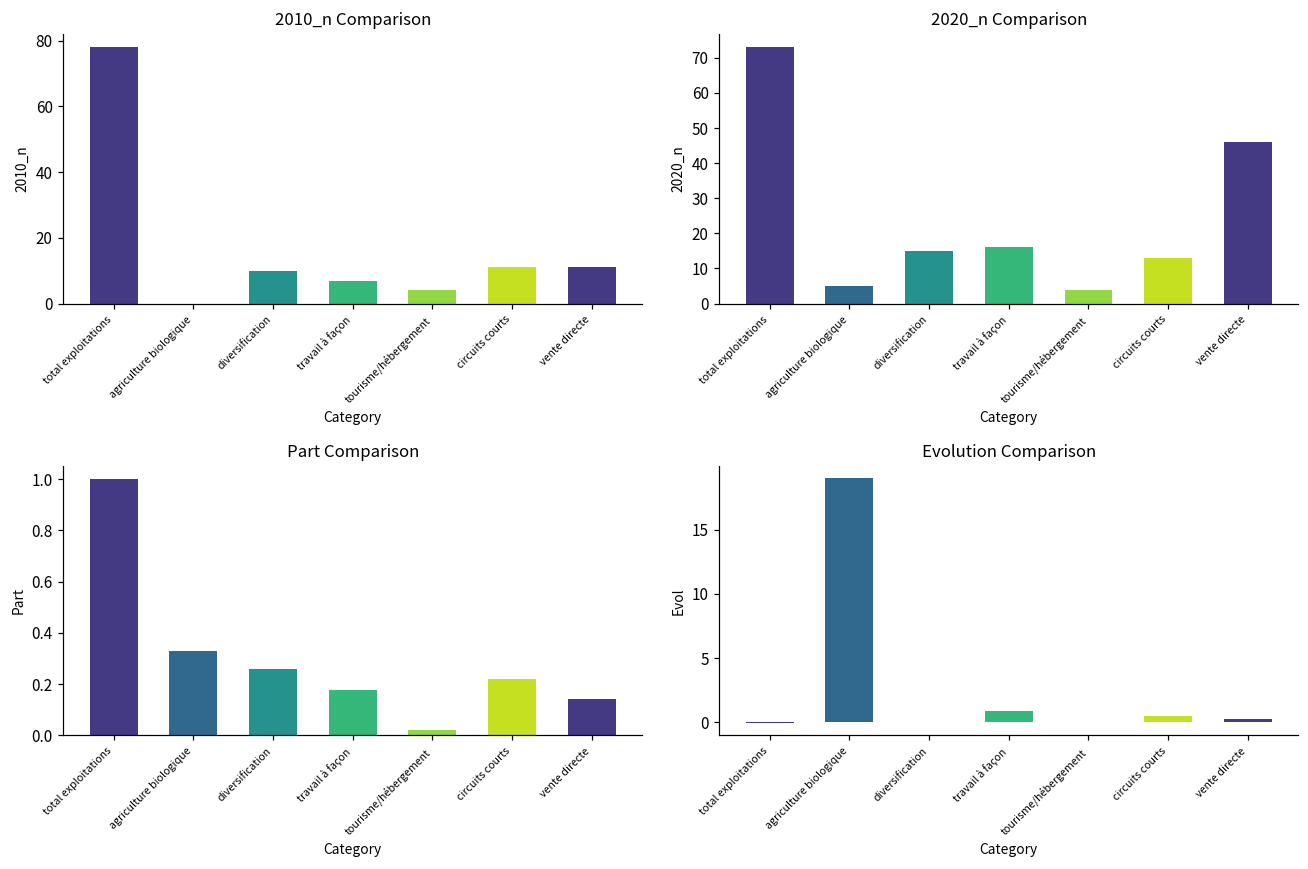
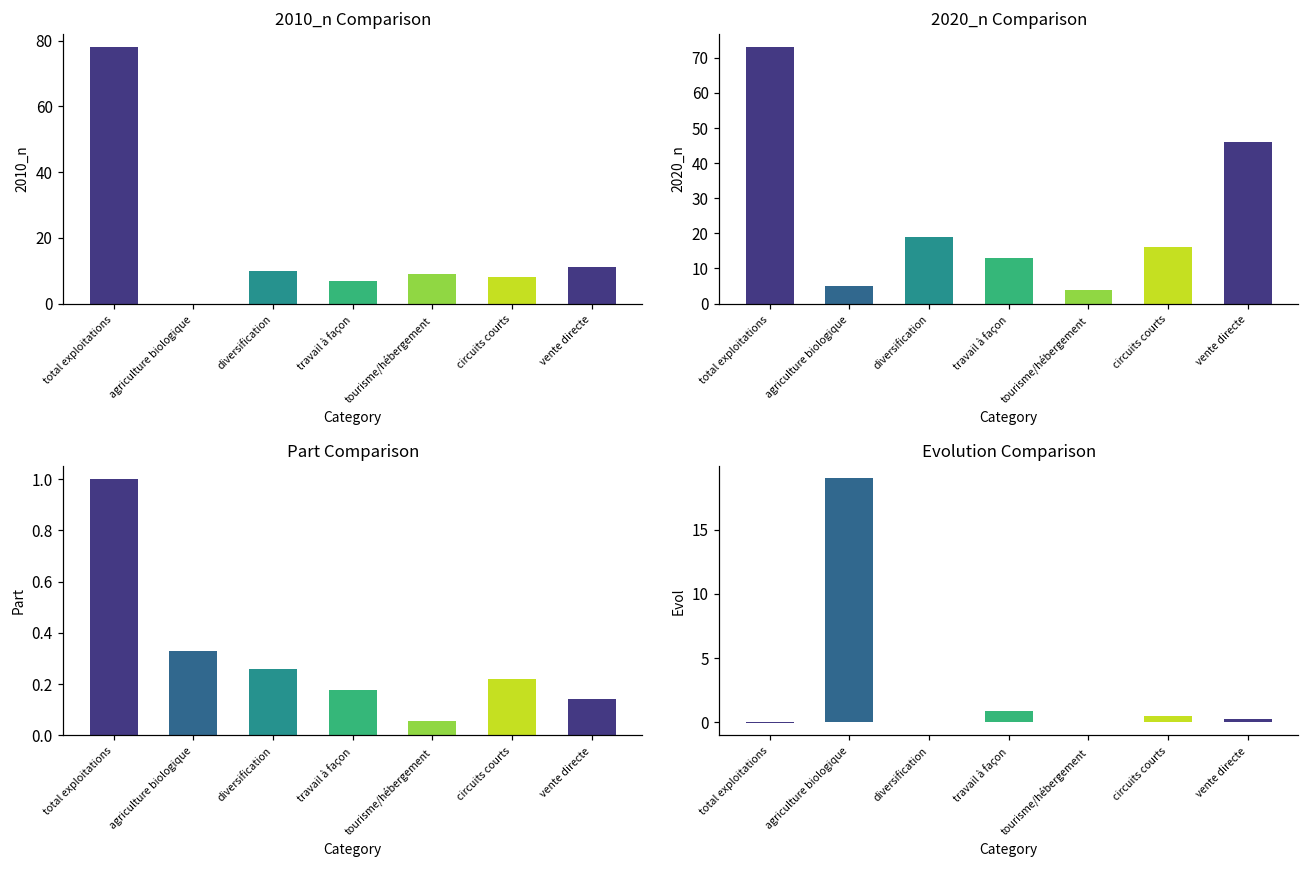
  {
    "2010_n Comparison": {
      "total exploitations": 78,
      "agriculture biologique": 0,
      "diversification": 10,
      "travail à façon": 7,
-     "tourisme/hébergement": 4,
-     "circuits courts": 11,
+     "tourisme/hébergement": 9,
+     "circuits courts": 8,
      "vente directe": 11
    },
    "2020_n Comparison": {
      "total exploitations": 73,
      "agriculture biologique": 5,
-     "diversification": 15,
-     "travail à façon": 16,
+     "diversification": 19,
+     "travail à façon": 13,
      "tourisme/hébergement": 4,
-     "circuits courts": 13,
+     "circuits courts": 16,
      "vente directe": 46
    },
    "Part Comparison": {
      "total exploitations": 1.00,
      "agriculture biologique": 0.33,
      "diversification": 0.26,
      "travail à façon": 0.18,
-     "tourisme/hébergement": 0.02,
+     "tourisme/hébergement": 0.06,
      "circuits courts": 0.22,
      "vente directe": 0.14
    },
    "Evolution Comparison": {
      "agriculture biologique": 19.0,
      "travail à façon": 0.9,
      "tourisme/hébergement": 0.0,
      "circuits courts": 0.5,
      "vente directe": 0.3
    }
  }
